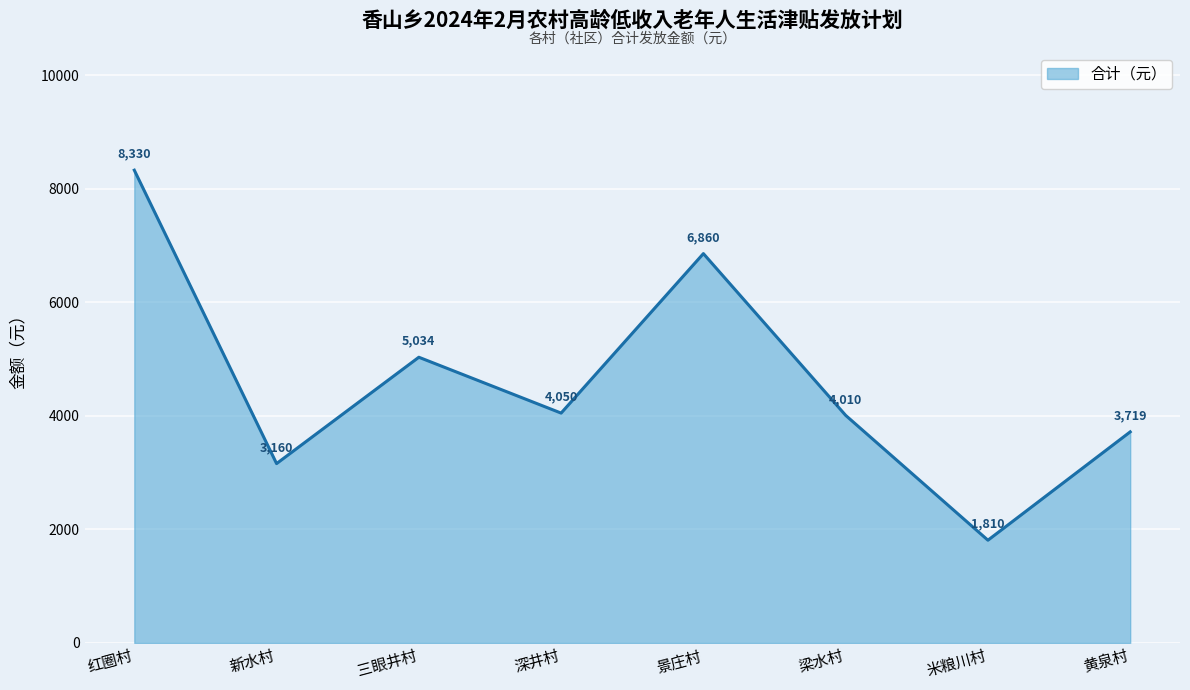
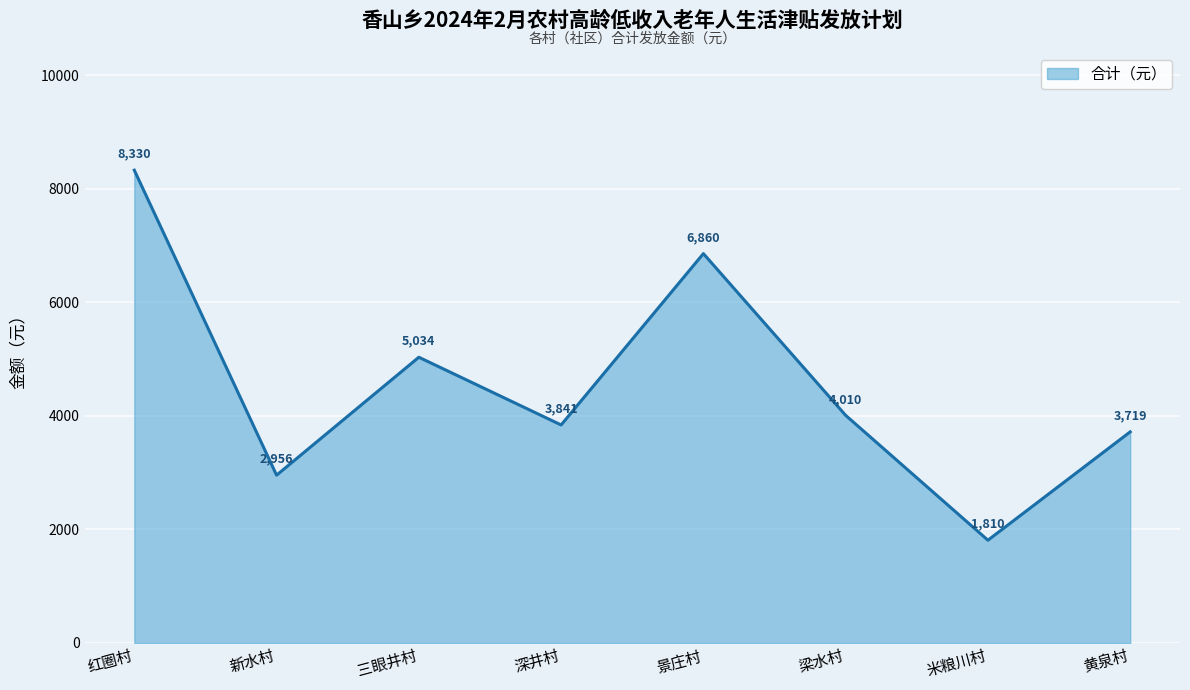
  {
    "红圈村": "8,330",
-   "新水村": "3,160",
+   "新水村": "2,956",
    "三眼井村": "5,034",
-   "深井村": "4,050",
+   "深井村": "3,841",
    "景庄村": "6,860",
    "梁水村": "4,010",
    "米粮川村": "1,810",
    "黄泉村": "3,719"
  }
